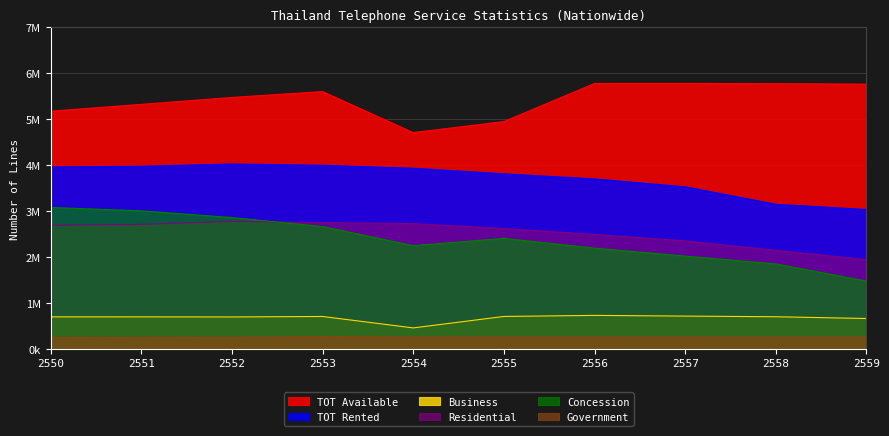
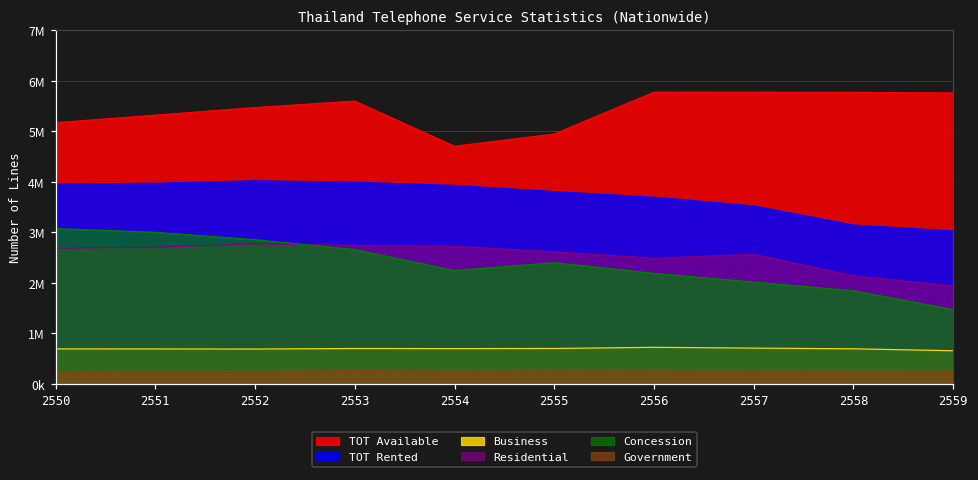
  {
    "TOT Available": {
      "2550": 5200000,
      "2551": 5300000,
      "2552": 5500000,
      "2553": 5600000,
      "2554": 4700000,
      "2555": 4900000,
      "2556": 5800000,
      "2557": 5800000,
      "2558": 5800000,
      "2559": 5800000
    },
    "TOT Rented": {
      "2550": 4000000,
      "2551": 4000000,
      "2552": 4000000,
      "2553": 4000000,
      "2554": 3900000,
      "2555": 3800000,
      "2556": 3700000,
      "2557": 3500000,
      "2558": 3100000,
      "2559": 3000000
    },
    "Business": {
      "2550": 700000,
      "2551": 700000,
      "2552": 700000,
      "2553": 700000,
-     "2554": 500000,
+     "2554": 700000,
      "2555": 700000,
      "2556": 700000,
      "2557": 700000,
      "2558": 700000,
      "2559": 700000
    },
    "Residential": {
      "2550": 2700000,
      "2551": 2700000,
      "2552": 2800000,
      "2553": 2700000,
      "2554": 2700000,
      "2555": 2600000,
      "2556": 2500000,
-     "2557": 2300000,
+     "2557": 2600000,
      "2558": 2100000,
      "2559": 1900000
    },
    "Concession": {
      "2550": 3100000,
      "2551": 3000000,
      "2552": 2900000,
      "2553": 2700000,
      "2554": 2200000,
      "2555": 2400000,
      "2556": 2200000,
      "2557": 2000000,
      "2558": 1800000,
      "2559": 1500000
    },
    "Government": {
      "2550": 200000,
      "2551": 200000,
      "2552": 200000,
      "2553": 300000,
      "2554": 300000,
      "2555": 300000,
      "2556": 300000,
      "2557": 300000,
      "2558": 300000,
      "2559": 300000
    }
  }
